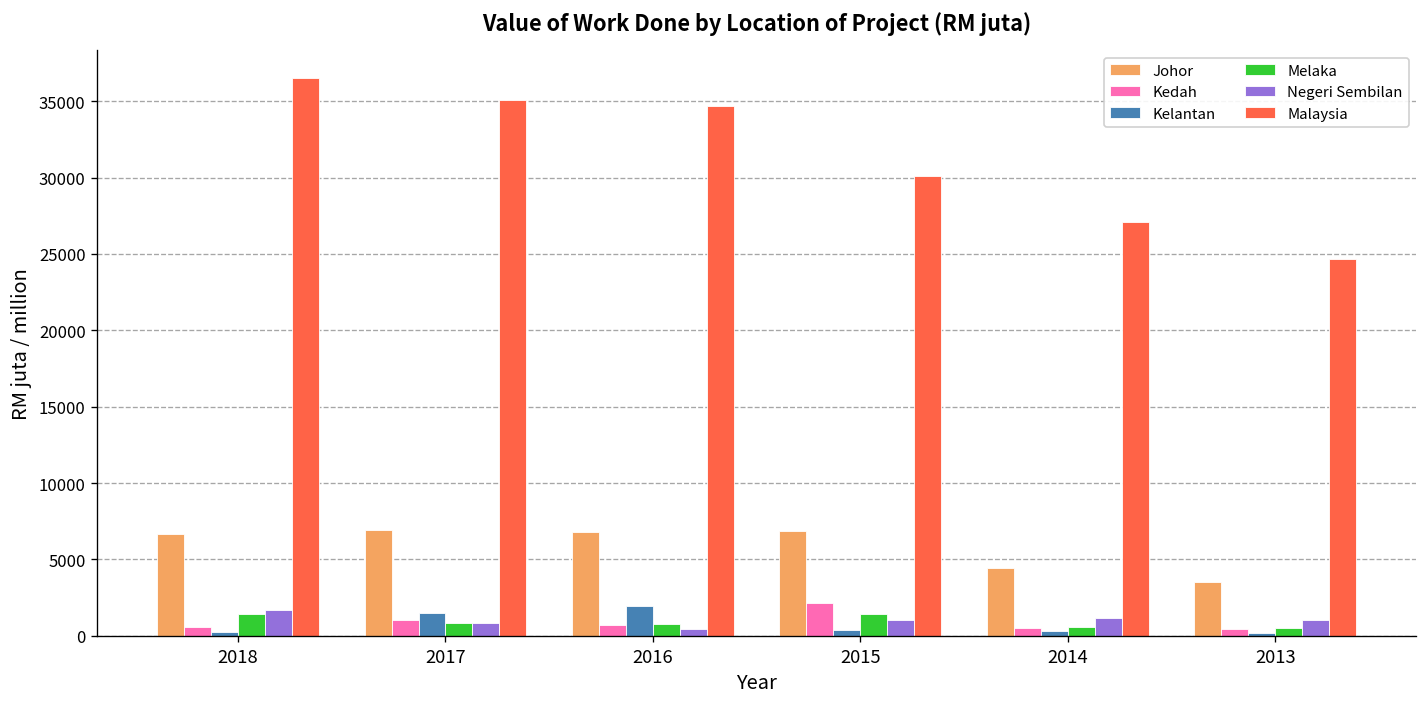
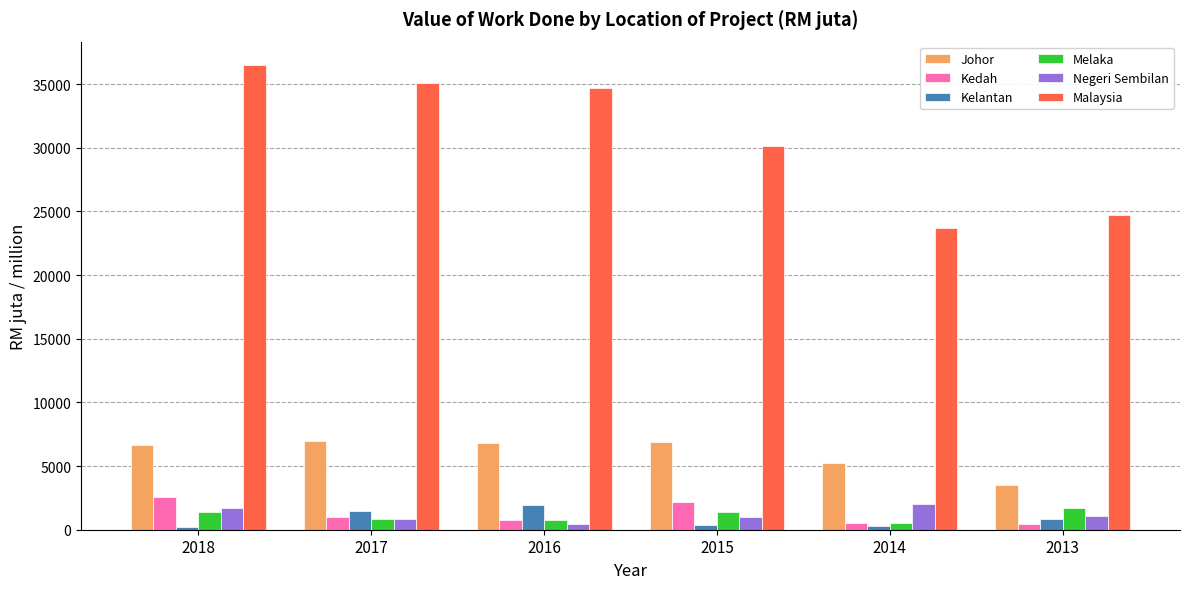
  {
    "Johor": {
      "2018": 6700,
      "2017": 6900,
      "2016": 6800,
      "2015": 6900,
-     "2014": 4500,
+     "2014": 5200,
      "2013": 3500
    },
    "Kedah": {
-     "2018": 600,
+     "2018": 2600,
      "2017": 1000,
      "2016": 700,
      "2015": 2100,
      "2014": 500,
      "2013": 500
    },
    "Kelantan": {
      "2018": 200,
      "2017": 1500,
      "2016": 2000,
      "2015": 400,
      "2014": 300,
-     "2013": 200
+     "2013": 800
    },
    "Melaka": {
      "2018": 1400,
      "2017": 800,
      "2016": 800,
      "2015": 1400,
      "2014": 600,
-     "2013": 500
+     "2013": 1700
    },
    "Negeri Sembilan": {
      "2018": 1700,
      "2017": 800,
      "2016": 400,
      "2015": 1000,
-     "2014": 1100,
+     "2014": 2000,
      "2013": 1100
    },
    "Malaysia": {
      "2018": 36500,
      "2017": 35100,
      "2016": 34700,
      "2015": 30100,
-     "2014": 27100,
+     "2014": 23700,
      "2013": 24700
    }
  }
